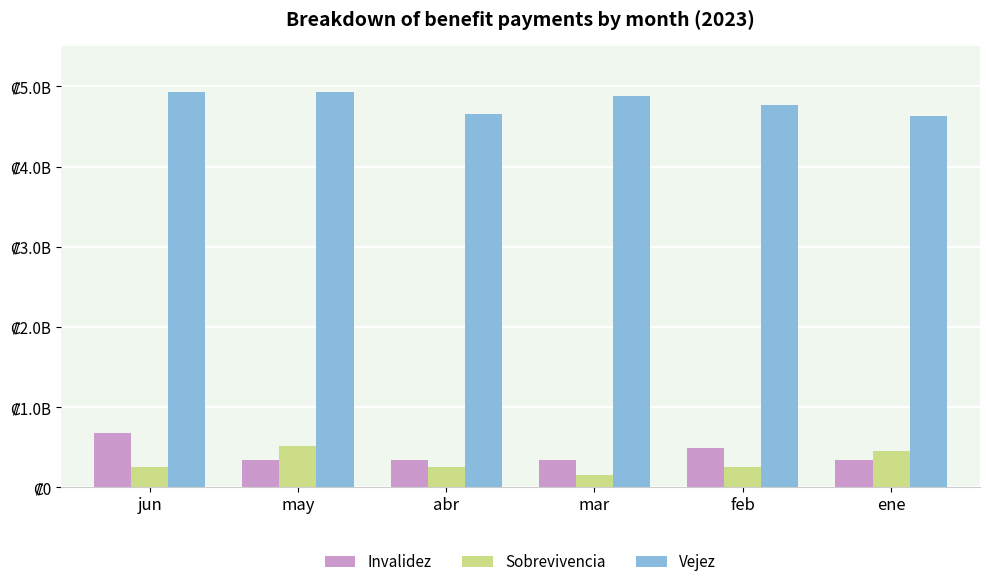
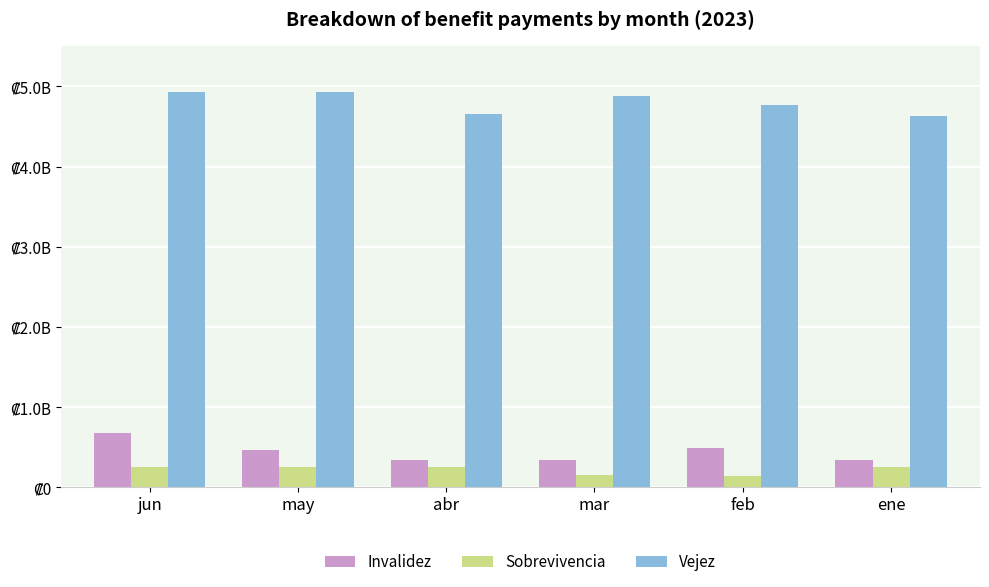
  {
    "Invalidez": {
      "jun": "₡700000000",
-     "may": "₡300000000",
+     "may": "₡500000000",
      "abr": "₡300000000",
      "mar": "₡300000000",
      "feb": "₡500000000",
      "ene": "₡300000000"
    },
    "Sobrevivencia": {
      "jun": "₡300000000",
-     "may": "₡500000000",
+     "may": "₡300000000",
      "abr": "₡300000000",
      "mar": "₡200000000",
-     "feb": "₡300000000",
-     "ene": "₡500000000"
+     "feb": "₡100000000",
+     "ene": "₡300000000"
    },
    "Vejez": {
      "jun": "₡4900000000",
      "may": "₡4900000000",
      "abr": "₡4700000000",
      "mar": "₡4900000000",
      "feb": "₡4800000000",
      "ene": "₡4600000000"
    }
  }
